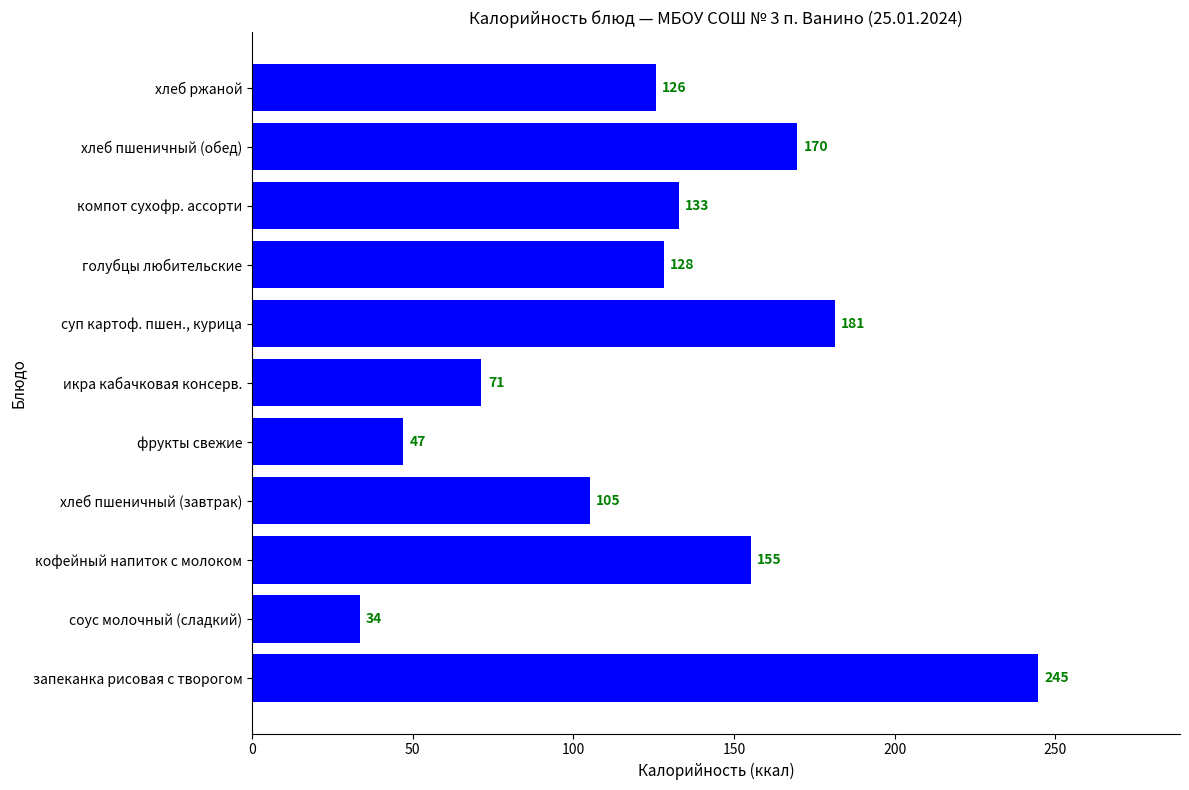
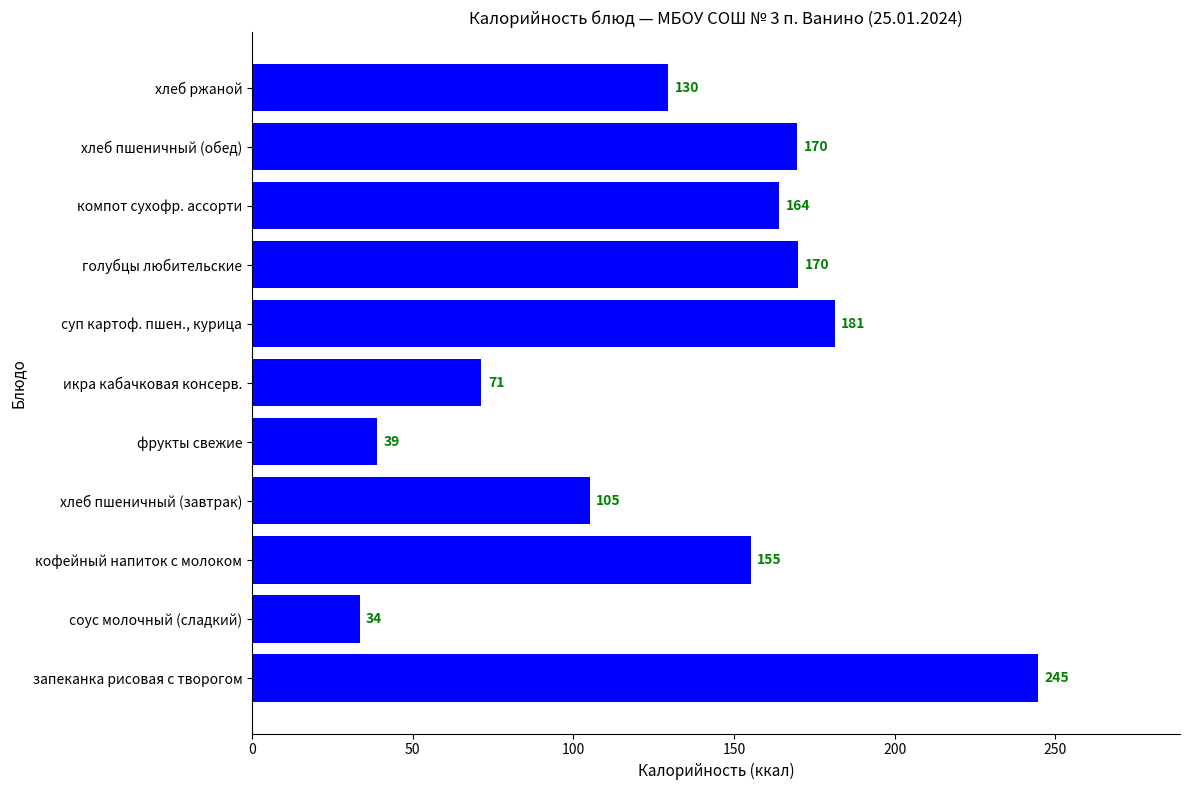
  {
-   "хлеб ржаной": 126,
+   "хлеб ржаной": 130,
    "хлеб пшеничный (обед)": 170,
-   "компот сухофр. ассорти": 133,
-   "голубцы любительские": 128,
+   "компот сухофр. ассорти": 164,
+   "голубцы любительские": 170,
    "суп картоф. пшен., курица": 181,
    "икра кабачковая консерв.": 71,
-   "фрукты свежие": 47,
+   "фрукты свежие": 39,
    "хлеб пшеничный (завтрак)": 105,
    "кофейный напиток с молоком": 155,
    "соус молочный (сладкий)": 34,
    "запеканка рисовая с творогом": 245
  }
